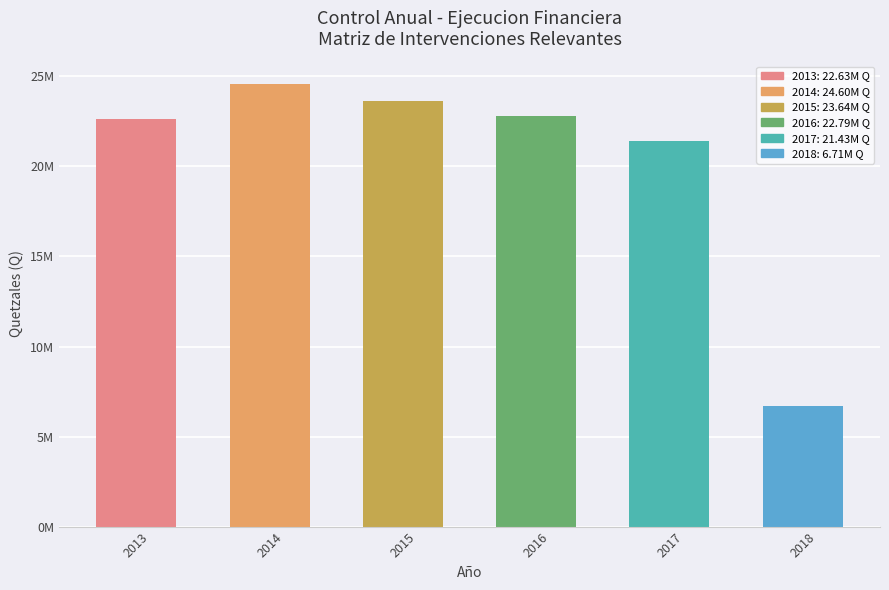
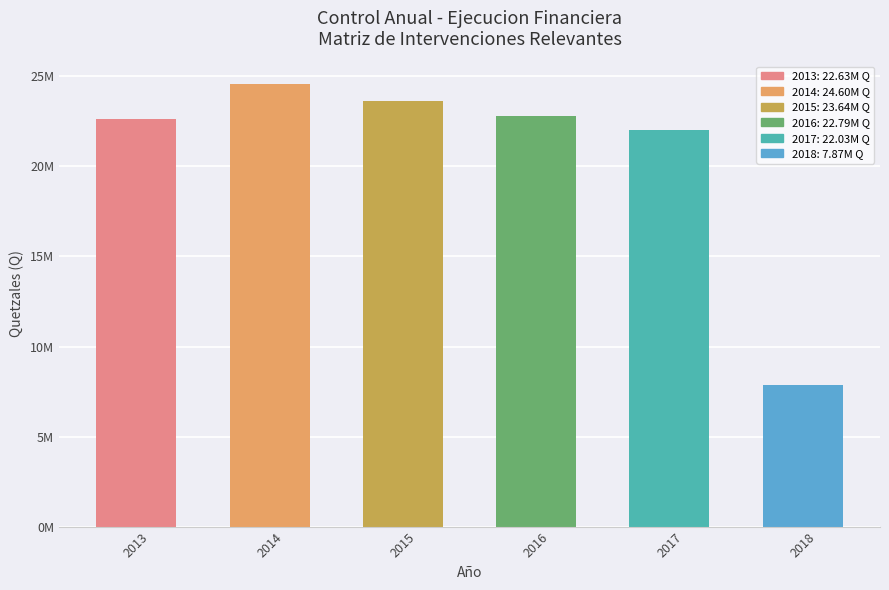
  {
    "2013": 22600000,
    "2014": 24600000,
    "2015": 23600000,
    "2016": 22800000,
-   "2017": 21400000,
-   "2018": 6700000
+   "2017": 22000000,
+   "2018": 7900000
  }
